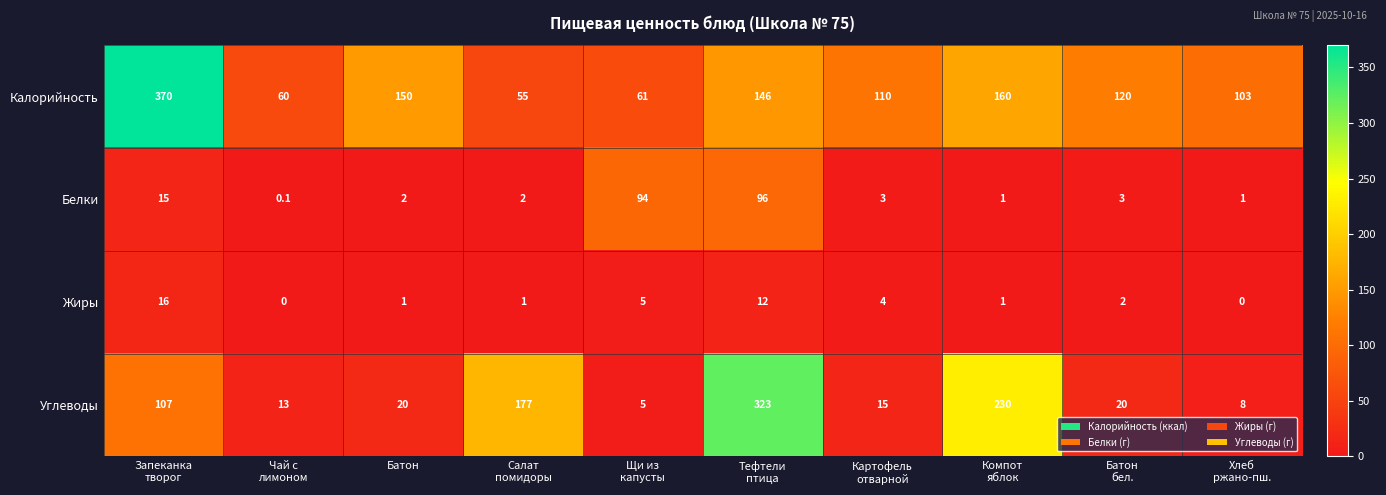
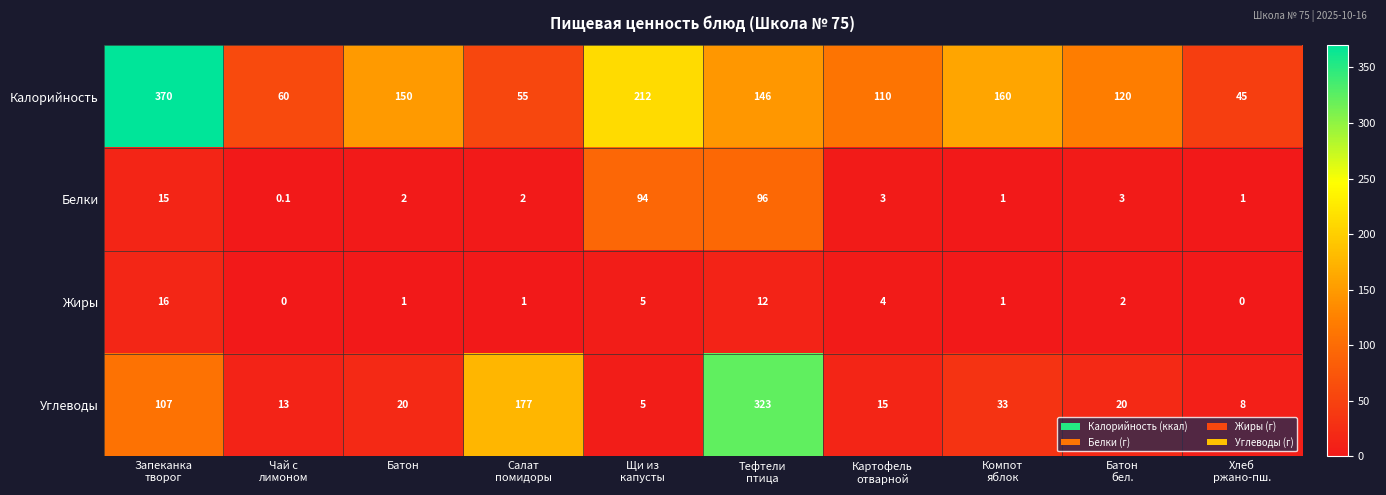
  {
    "Калорийность": {
      "Запеканка творог": 370,
      "Чай с лимоном": 60,
      "Батон": 150,
      "Салат помидоры": 55,
-     "Щи из капусты": 61,
+     "Щи из капусты": 212,
      "Тефтели птица": 146,
      "Картофель отварной": 110,
      "Компот яблок": 160,
      "Батон бел.": 120,
-     "Хлеб ржано-пш.": 103
+     "Хлеб ржано-пш.": 45
    },
    "Белки": {
      "Запеканка творог": 15,
      "Чай с лимоном": 0.1,
      "Батон": 2,
      "Салат помидоры": 2,
      "Щи из капусты": 94,
      "Тефтели птица": 96,
      "Картофель отварной": 3,
      "Компот яблок": 1,
      "Батон бел.": 3,
      "Хлеб ржано-пш.": 1
    },
    "Жиры": {
      "Запеканка творог": 16,
      "Чай с лимоном": 0,
      "Батон": 1,
      "Салат помидоры": 1,
      "Щи из капусты": 5,
      "Тефтели птица": 12,
      "Картофель отварной": 4,
      "Компот яблок": 1,
      "Батон бел.": 2,
      "Хлеб ржано-пш.": 0
    },
    "Углеводы": {
      "Запеканка творог": 107,
      "Чай с лимоном": 13,
      "Батон": 20,
      "Салат помидоры": 177,
      "Щи из капусты": 5,
      "Тефтели птица": 323,
      "Картофель отварной": 15,
-     "Компот яблок": 230,
+     "Компот яблок": 33,
      "Батон бел.": 20,
      "Хлеб ржано-пш.": 8
    }
  }
